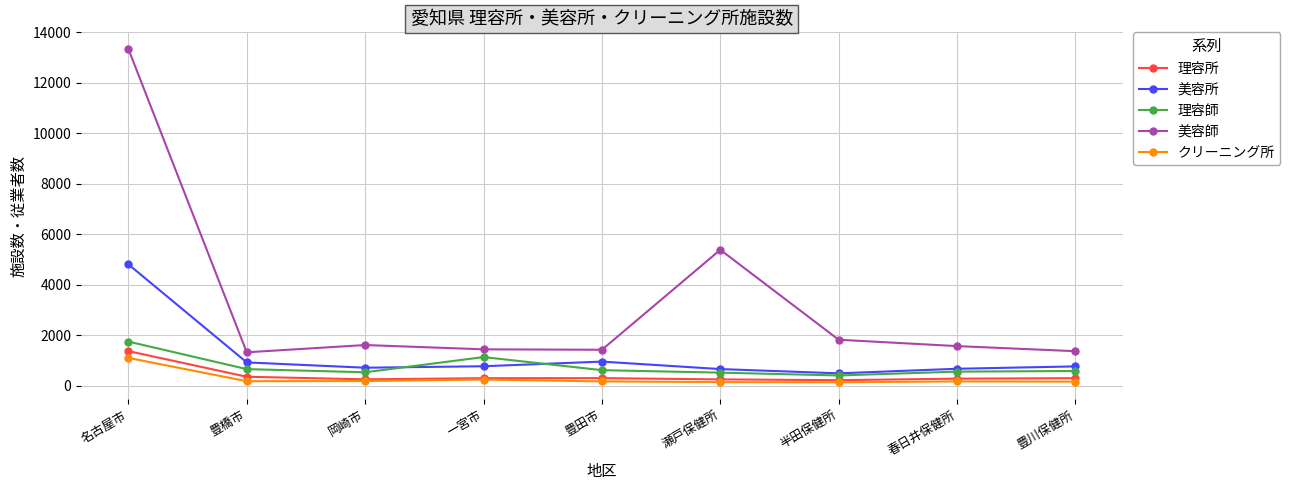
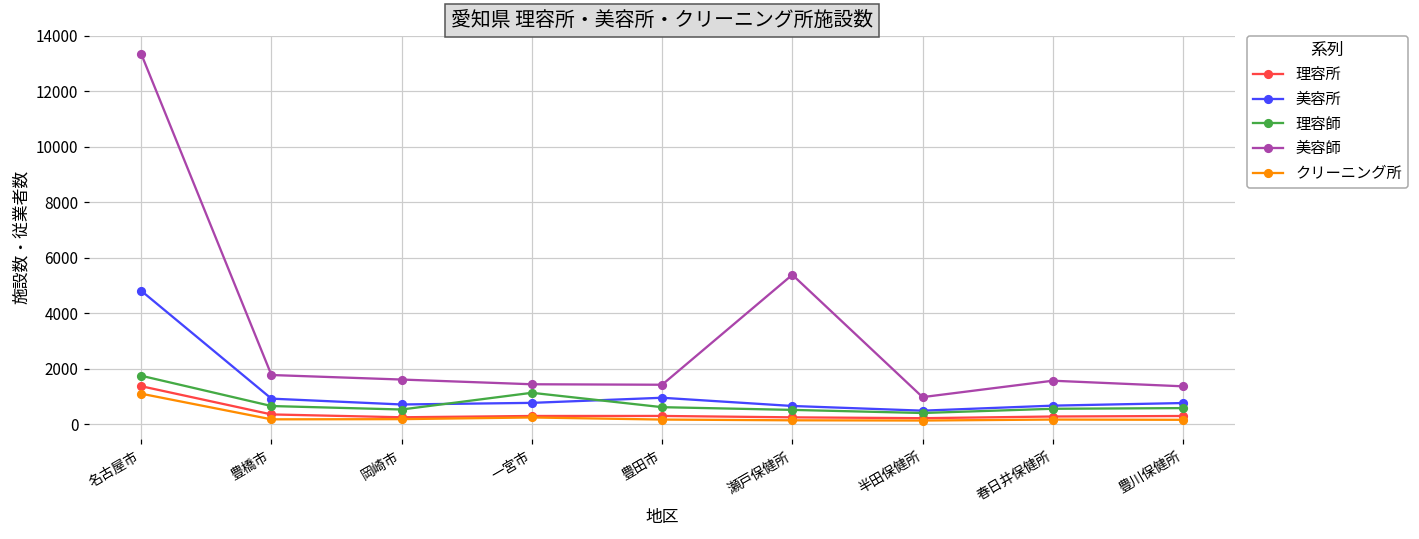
  {
    "理容所": {
      "名古屋市": 1400,
      "豊橋市": 400,
      "豊田市": 300,
      "瀬戸保健所": 300,
      "春日井保健所": 300,
      "豊川保健所": 300
    },
    "美容所": {
      "名古屋市": 4800,
      "豊橋市": 900,
      "岡崎市": 700,
      "一宮市": 800,
      "豊田市": 1000,
      "瀬戸保健所": 700,
      "春日井保健所": 700,
      "豊川保健所": 800
    },
    "理容師": {
      "名古屋市": 1700,
      "豊橋市": 700,
      "岡崎市": 500,
      "一宮市": 1100,
      "豊田市": 600,
      "瀬戸保健所": 500,
      "春日井保健所": 600,
      "豊川保健所": 600
    },
    "美容師": {
      "名古屋市": 13300,
-     "豊橋市": 1300,
+     "豊橋市": 1800,
      "岡崎市": 1600,
      "一宮市": 1400,
      "豊田市": 1400,
      "瀬戸保健所": 5400,
-     "半田保健所": 1800,
+     "半田保健所": 1000,
      "春日井保健所": 1600,
      "豊川保健所": 1400
    },
    "クリーニング所": {
      "名古屋市": 1100,
      "豊橋市": 200,
      "豊田市": 200,
      "瀬戸保健所": 100,
      "春日井保健所": 200,
      "豊川保健所": 200
    }
  }
